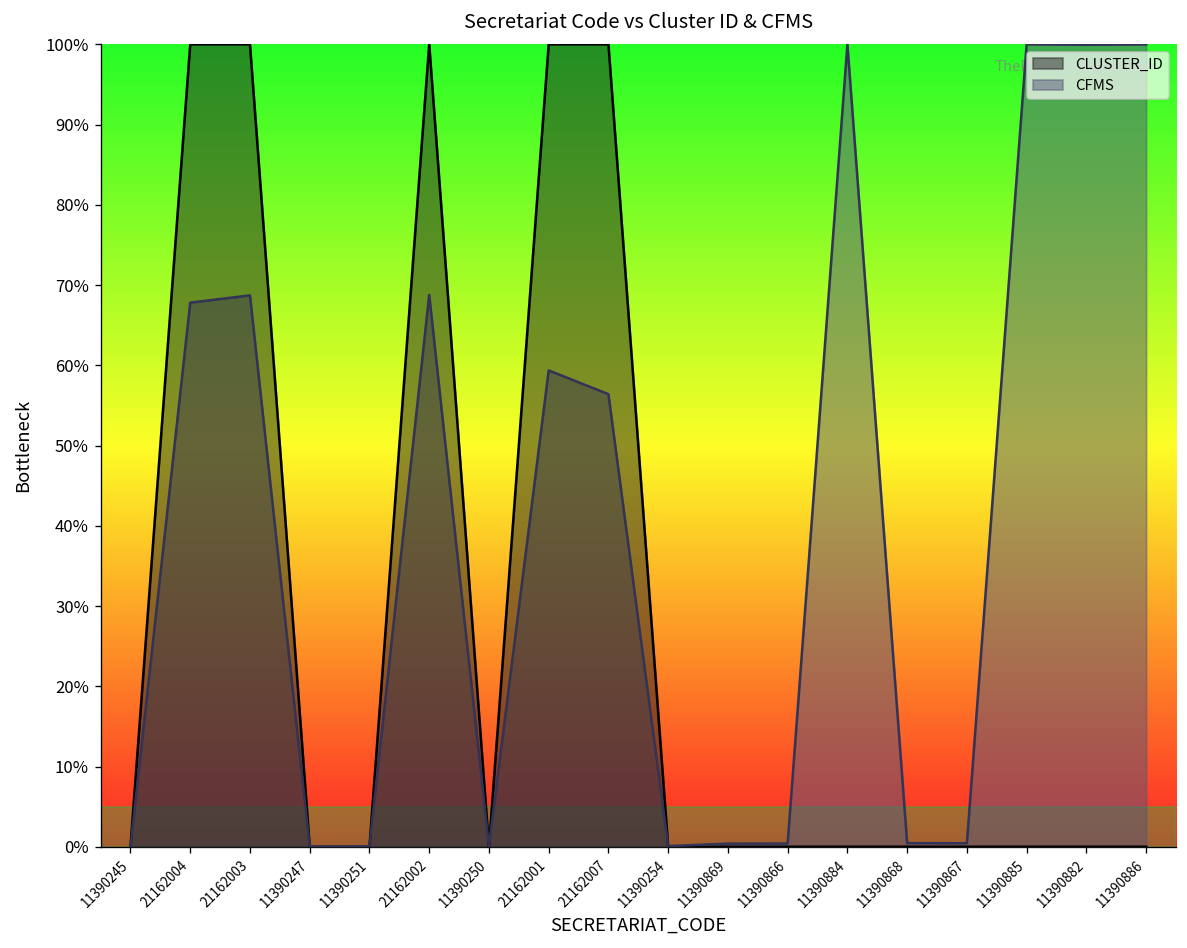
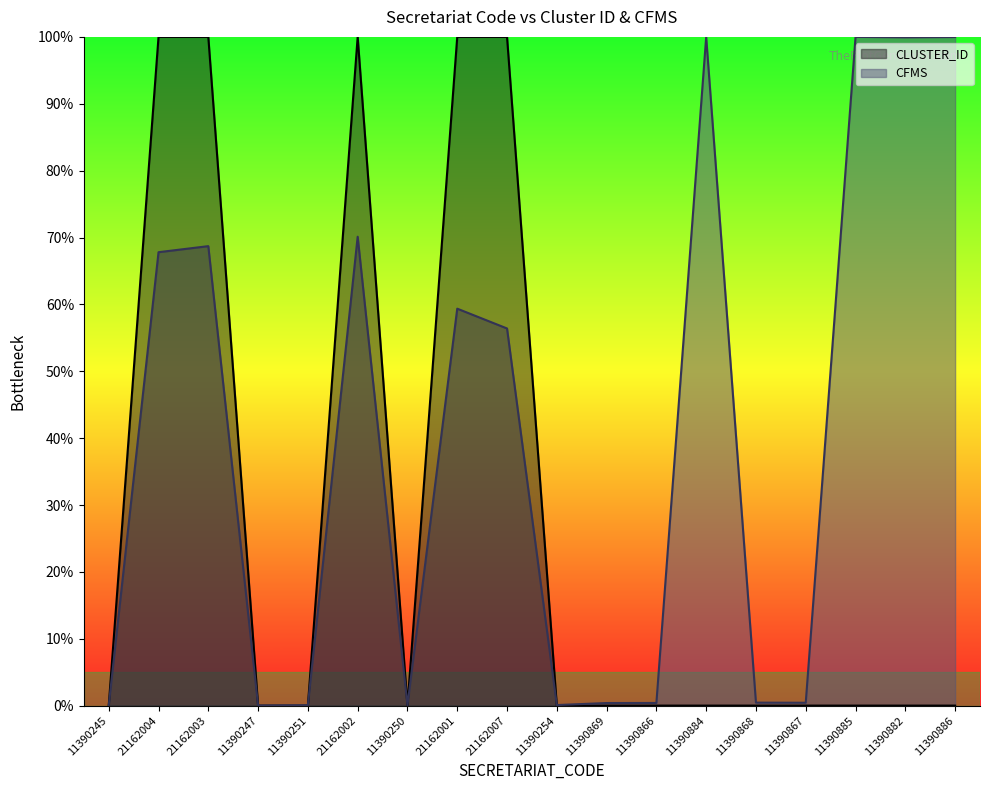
  {
    "CLUSTER_ID": {
      "21162004": "100%",
      "21162003": "100%",
      "21162002": "100%",
      "21162001": "100%",
      "21162007": "100%",
      "11390869": "0%",
      "11390866": "0%",
      "11390884": "0%",
      "11390868": "0%",
      "11390867": "0%",
      "11390885": "0%",
      "11390882": "0%",
      "11390886": "0%"
    },
    "CFMS": {
      "21162004": "68%",
      "21162003": "69%",
-     "21162002": "69%",
+     "21162002": "70%",
      "21162001": "59%",
      "21162007": "56%",
      "11390869": "0%",
      "11390866": "0%",
      "11390884": "100%",
      "11390868": "0%",
      "11390867": "0%",
      "11390885": "100%",
      "11390882": "100%",
      "11390886": "100%"
    }
  }
